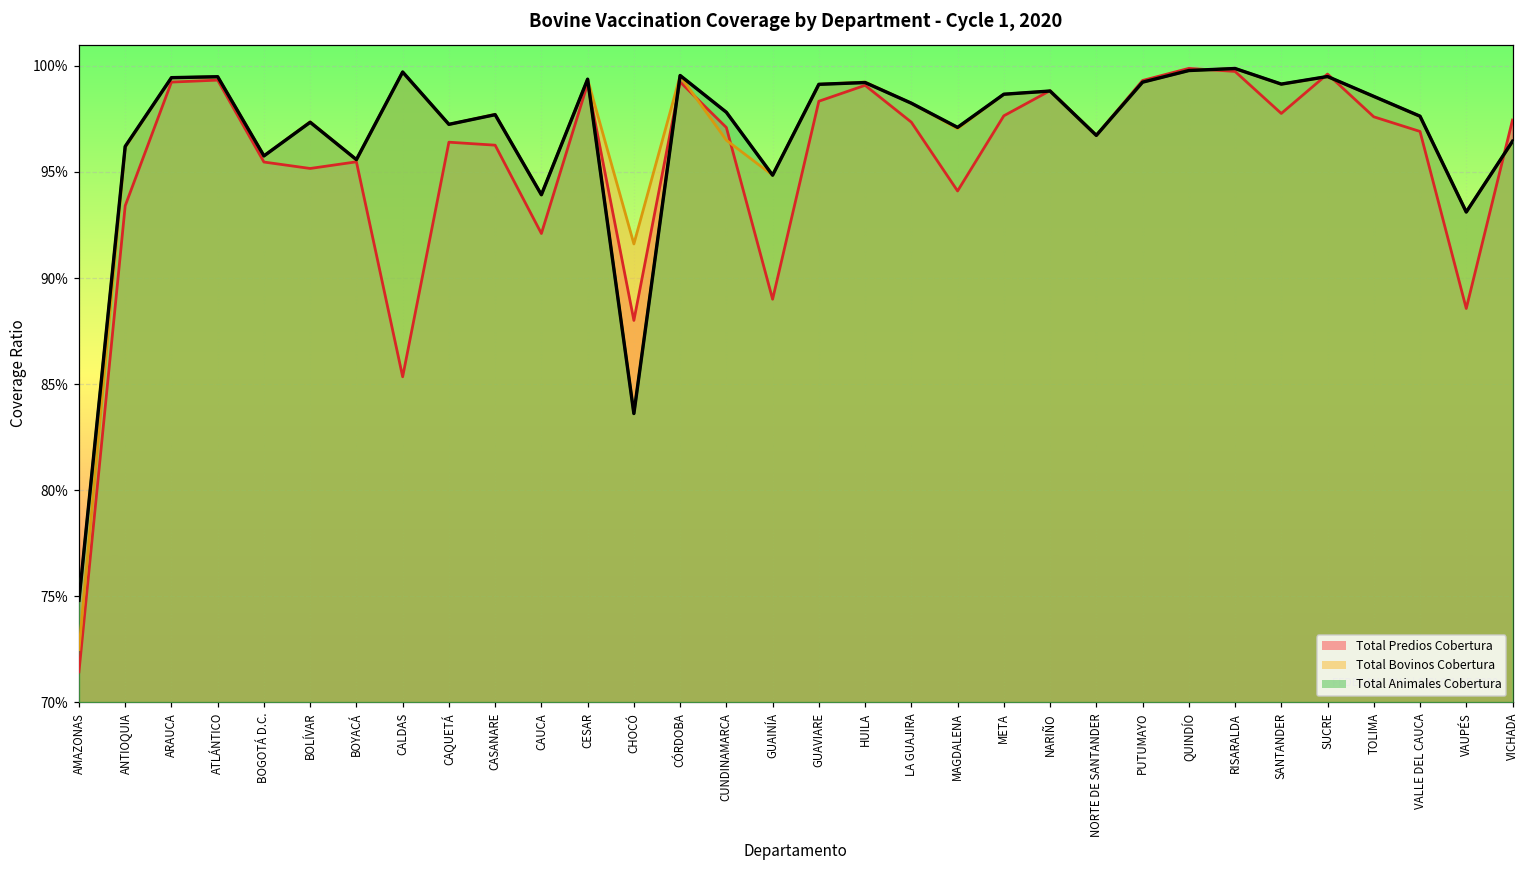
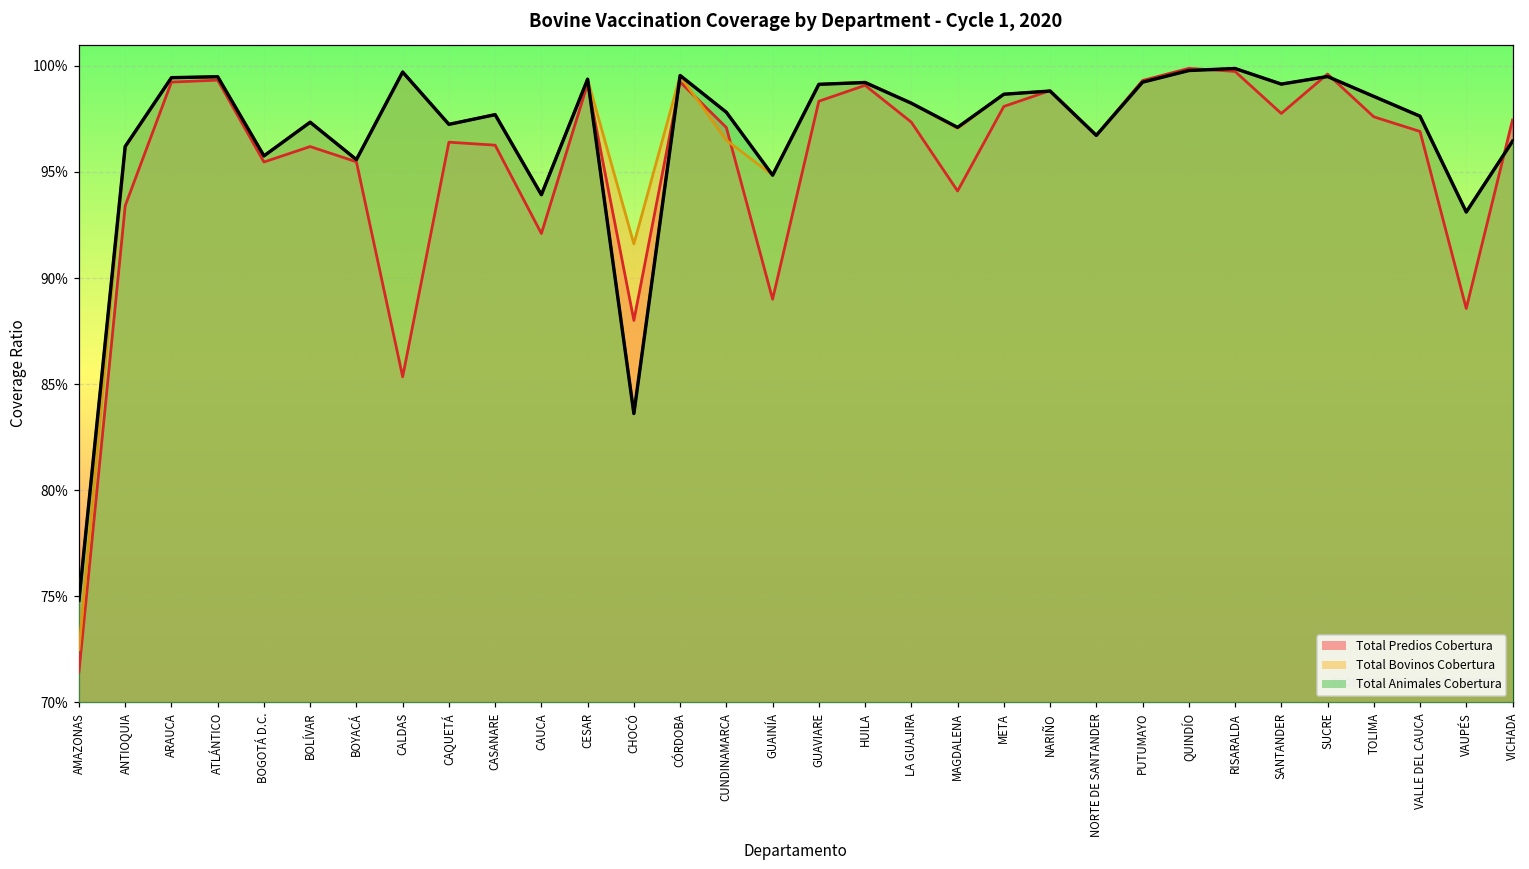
  {
    "Total Predios Cobertura": {
      "AMAZONAS": "71.4%",
      "ANTIOQUIA": "93.4%",
      "ARAUCA": "99.2%",
      "ATLÁNTICO": "99.3%",
      "BOGOTÁ D.C.": "95.5%",
-     "BOLÍVAR": "95.2%",
+     "BOLÍVAR": "96.2%",
      "CALDAS": "85.3%",
      "CAQUETÁ": "96.4%",
      "CASANARE": "96.3%",
      "CAUCA": "92.1%",
      "CESAR": "99.2%",
      "CHOCÓ": "88.0%",
      "CÓRDOBA": "99.2%",
      "CUNDINAMARCA": "97.1%",
      "GUAINÍA": "89.0%",
      "GUAVIARE": "98.3%",
      "HUILA": "99.1%",
      "LA GUAJIRA": "97.3%",
      "MAGDALENA": "94.1%",
-     "META": "97.6%",
+     "META": "98.1%",
      "RISARALDA": "99.7%",
      "SANTANDER": "97.8%",
      "TOLIMA": "97.6%",
      "VALLE DEL CAUCA": "96.9%",
      "VAUPÉS": "88.6%",
      "VICHADA": "97.4%"
    },
    "Total Bovinos Cobertura": {
      "AMAZONAS": "72.5%",
      "CHOCÓ": "91.6%",
      "CUNDINAMARCA": "96.5%"
    },
    "Total Animales Cobertura": {
      "AMAZONAS": "74.8%",
      "CHOCÓ": "83.6%",
      "CUNDINAMARCA": "97.8%"
    }
  }
